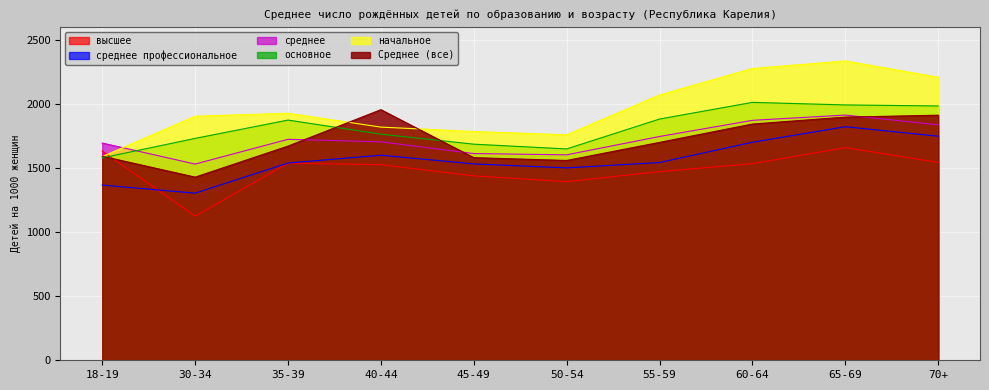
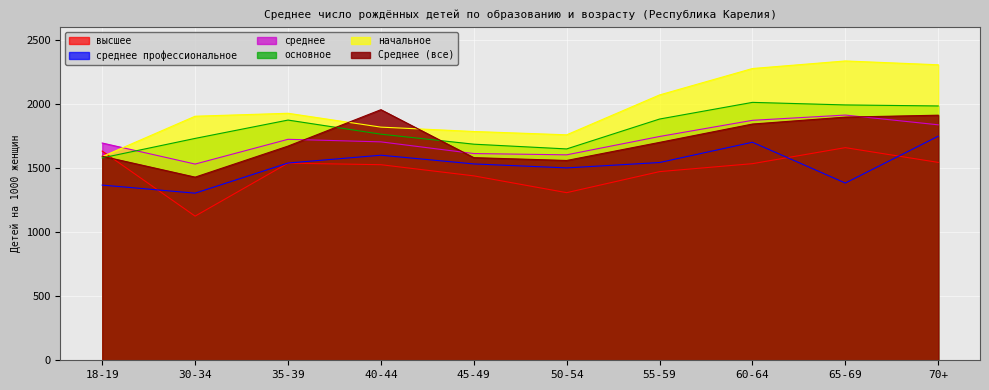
  {
    "высшее": {
      "18-19": 1630,
      "30-34": 1120,
      "40-44": 1530,
      "45-49": 1440,
-     "50-54": 1390,
+     "50-54": 1310,
      "55-59": 1470,
      "60-64": 1530,
      "65-69": 1660,
      "70+": 1540
    },
    "среднее профессиональное": {
      "18-19": 1370,
      "30-34": 1300,
      "40-44": 1600,
      "45-49": 1530,
      "50-54": 1500,
      "55-59": 1540,
      "60-64": 1700,
-     "65-69": 1820,
+     "65-69": 1380,
      "70+": 1750
    },
    "среднее": {
      "18-19": 1690,
      "30-34": 1530,
      "35-39": 1720,
      "40-44": 1700,
      "45-49": 1610,
      "50-54": 1600,
      "55-59": 1750,
      "60-64": 1870,
      "70+": 1840
    },
    "основное": {
      "30-34": 1730,
      "35-39": 1870,
      "40-44": 1760,
      "45-49": 1690,
      "50-54": 1650,
      "55-59": 1880,
      "60-64": 2010,
      "65-69": 1990,
      "70+": 1980
    },
    "начальное": {
      "30-34": 1900,
      "35-39": 1930,
      "40-44": 1820,
      "45-49": 1780,
      "50-54": 1760,
      "55-59": 2070,
      "60-64": 2280,
      "65-69": 2330,
-     "70+": 2210
+     "70+": 2300
    },
    "Среднее (все)": {
      "30-34": 1430,
      "35-39": 1670,
      "40-44": 1950,
      "45-49": 1580,
      "50-54": 1560,
      "55-59": 1700,
      "60-64": 1840,
      "70+": 1910
    }
  }
